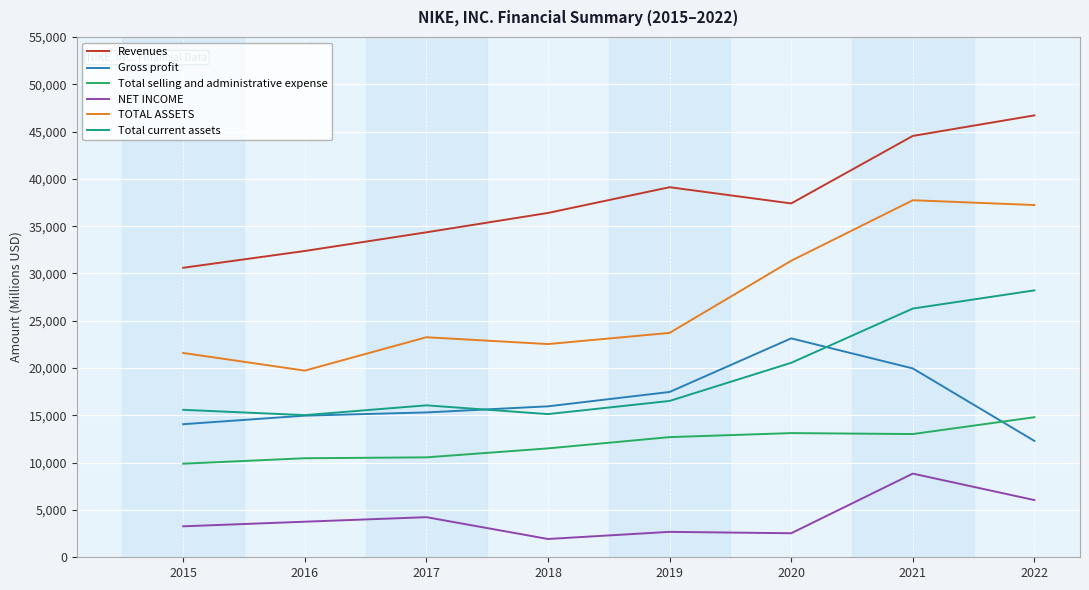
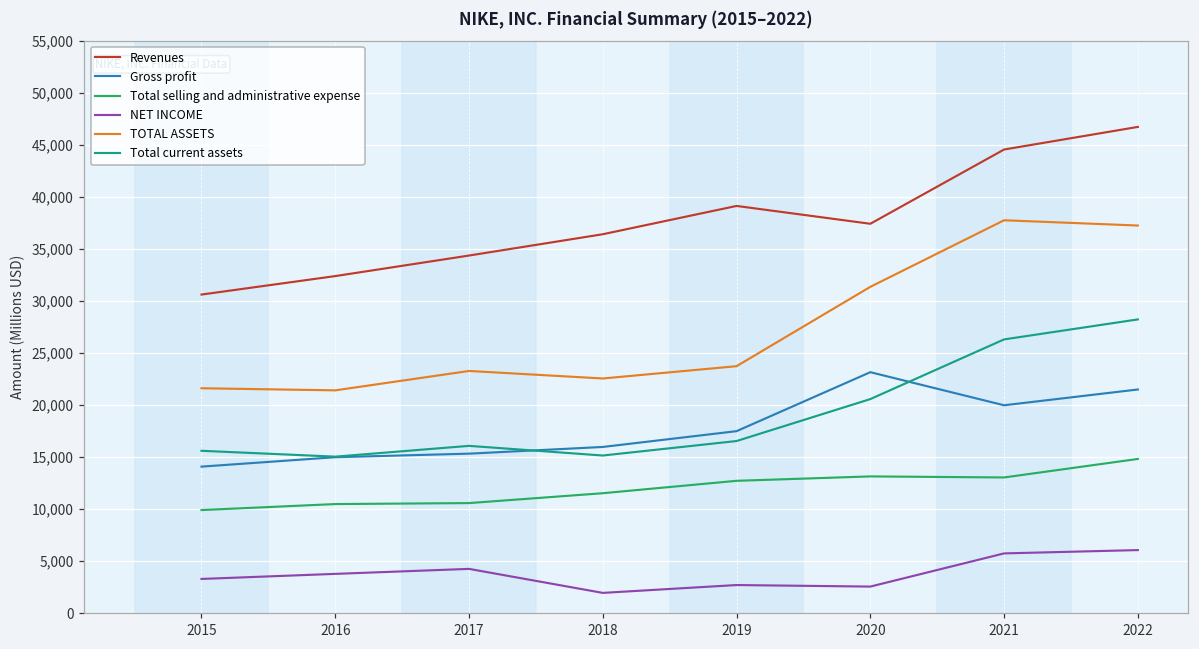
  {
    "Revenues": {
      "2015": "31,000",
      "2016": "32,000",
      "2017": "34,000",
      "2018": "36,000",
      "2019": "39,000",
      "2020": "37,000",
      "2021": "45,000",
      "2022": "47,000"
    },
    "Gross profit": {
      "2015": "14,000",
      "2017": "15,000",
      "2018": "16,000",
      "2019": "17,000",
      "2020": "23,000",
      "2021": "20,000",
-     "2022": "12,000"
+     "2022": "21,000"
    },
    "NET INCOME": {
      "2015": "3,000",
      "2016": "4,000",
      "2017": "4,000",
      "2018": "2,000",
      "2019": "3,000",
      "2020": "3,000",
-     "2021": "9,000",
+     "2021": "6,000",
      "2022": "6,000"
    },
    "TOTAL ASSETS": {
      "2015": "22,000",
-     "2016": "20,000",
+     "2016": "21,000",
      "2017": "23,000",
      "2018": "23,000",
      "2019": "24,000",
      "2020": "31,000",
      "2021": "38,000",
      "2022": "37,000"
    }
  }
